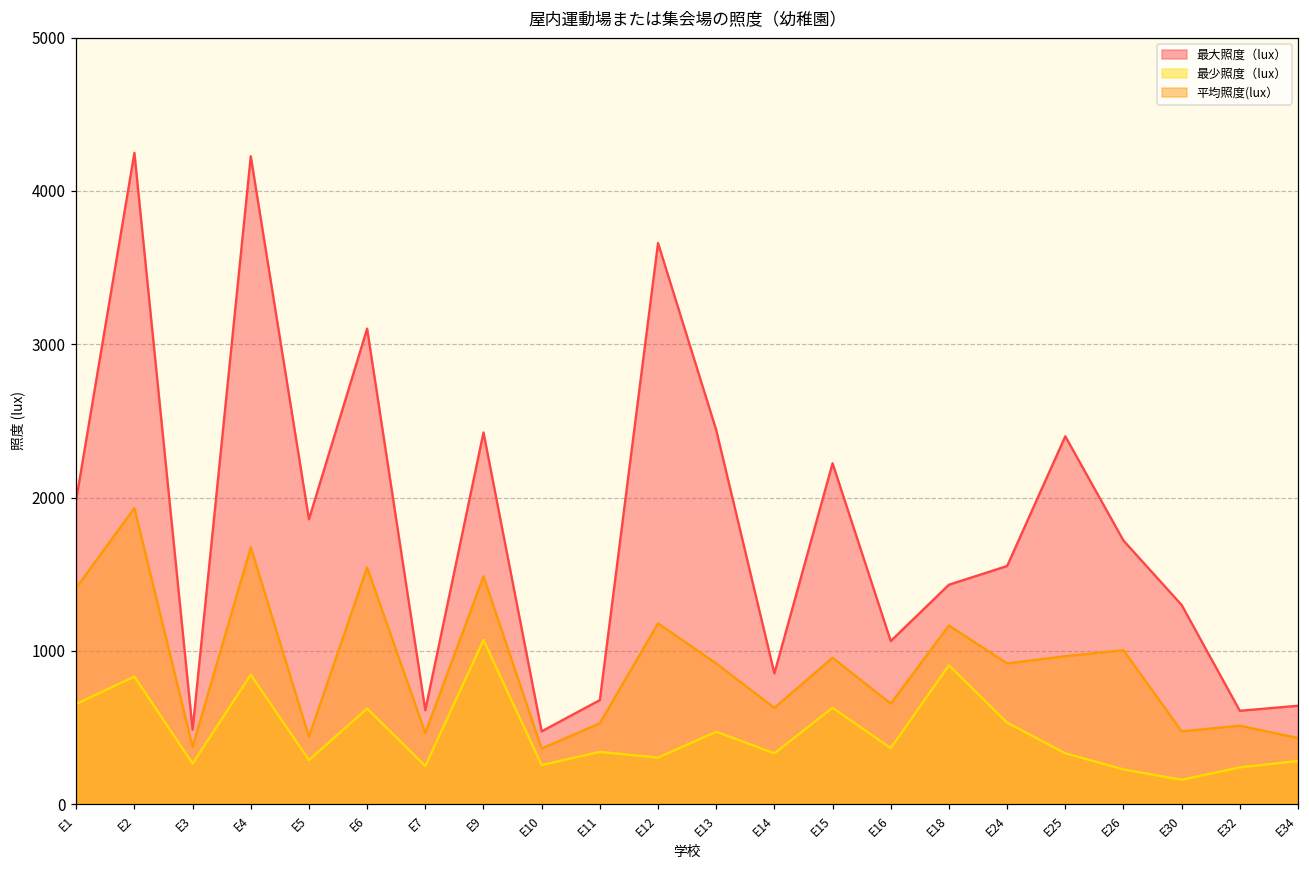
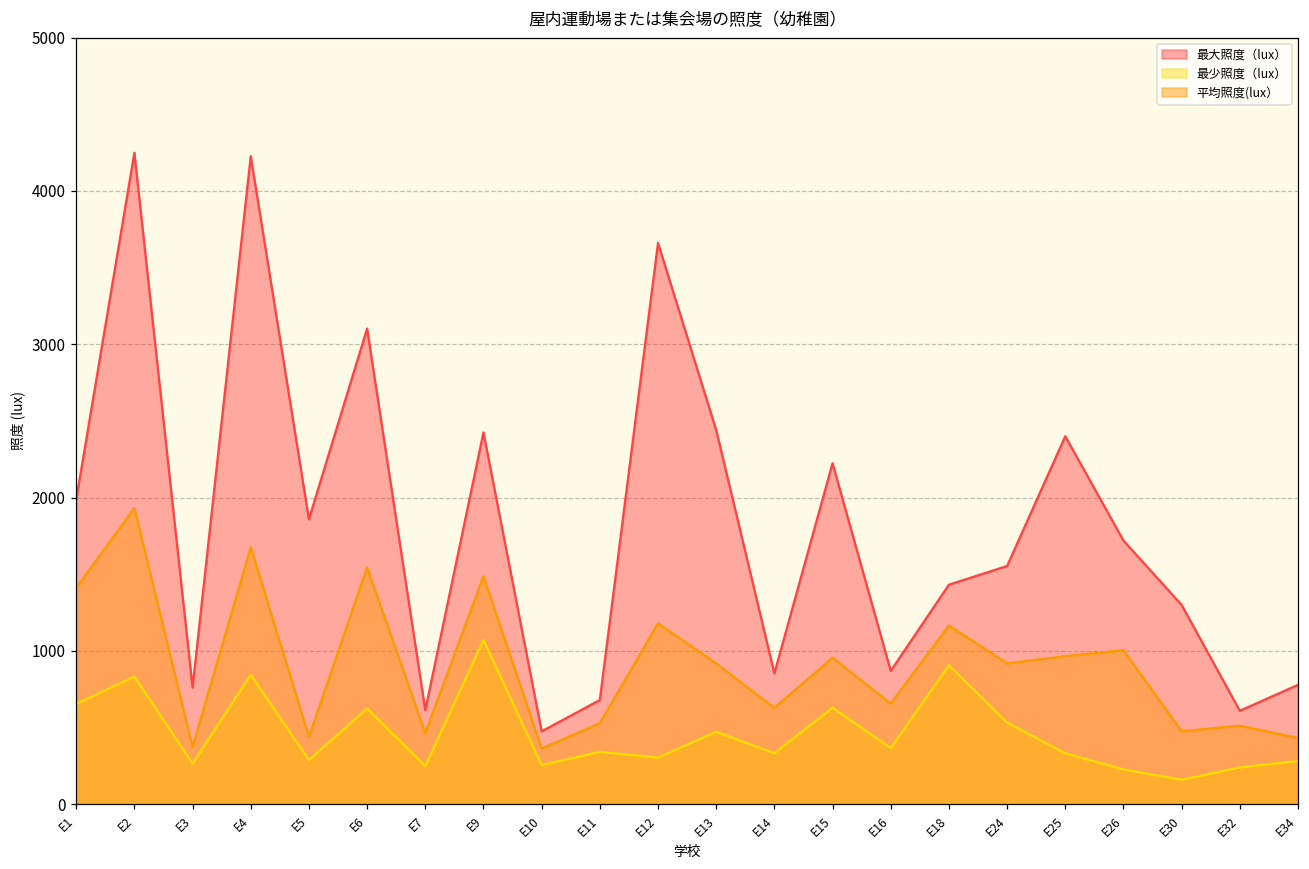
  {
    "最大照度（lux）": {
      "E1": 1990,
      "E2": 4250,
-     "E3": 490,
+     "E3": 760,
      "E4": 4230,
      "E5": 1860,
      "E6": 3100,
      "E7": 610,
      "E9": 2430,
      "E10": 480,
      "E11": 680,
      "E12": 3660,
      "E13": 2440,
      "E14": 850,
      "E15": 2220,
-     "E16": 1070,
+     "E16": 870,
      "E18": 1430,
      "E24": 1550,
      "E25": 2400,
      "E26": 1720,
      "E30": 1300,
      "E32": 610,
-     "E34": 640
+     "E34": 780
    }
  }
